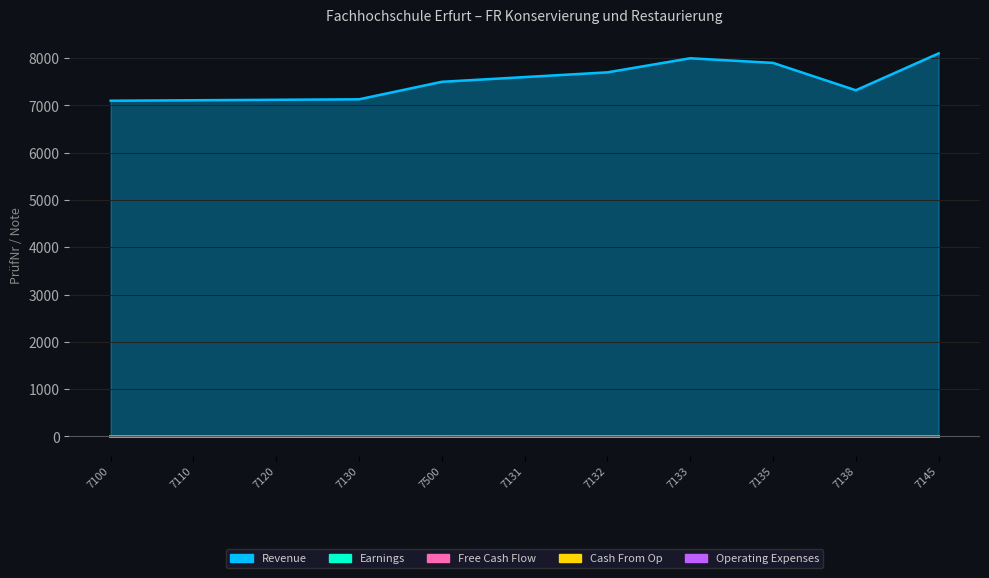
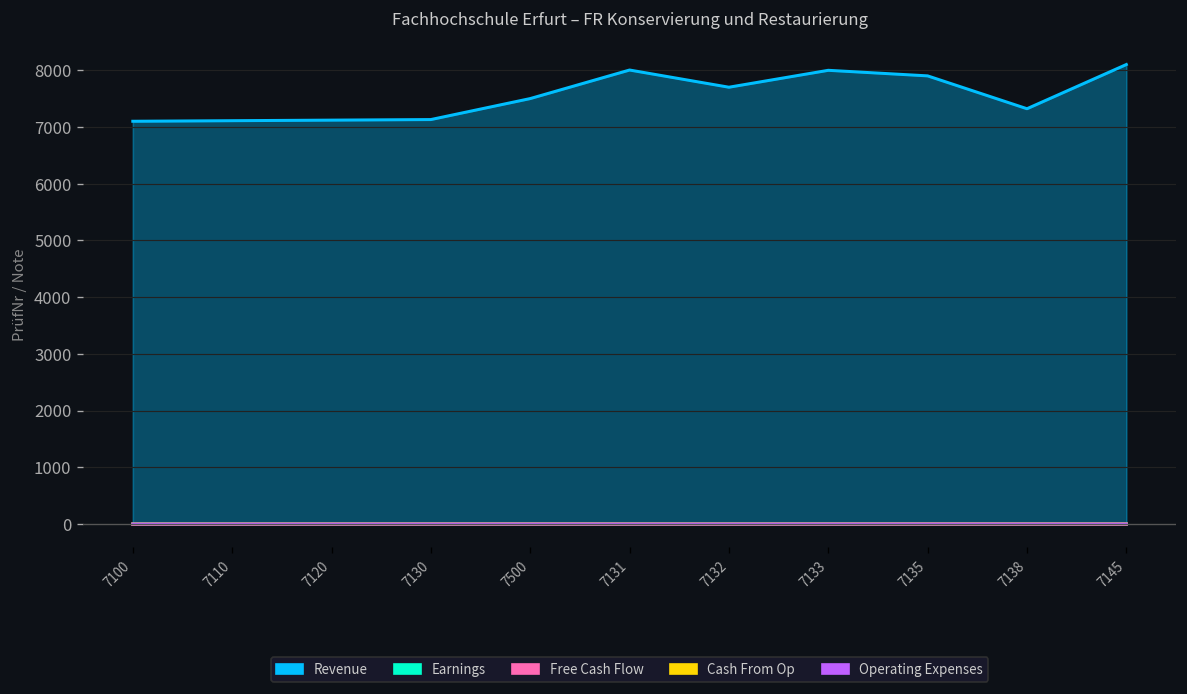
  {
    "Revenue": {
      "7100": 7100,
      "7110": 7100,
      "7120": 7100,
      "7130": 7100,
      "7500": 7500,
-     "7131": 7600,
+     "7131": 8000,
      "7132": 7700,
      "7133": 8000,
      "7135": 7900,
      "7138": 7300,
      "7145": 8100
    },
    "Operating Expenses": {
      "7100": 0,
      "7110": 0,
      "7120": 0,
      "7130": 0,
      "7500": 0,
      "7131": 0,
      "7132": 0,
      "7133": 0,
      "7135": 0,
      "7138": 0,
      "7145": 0
    }
  }
